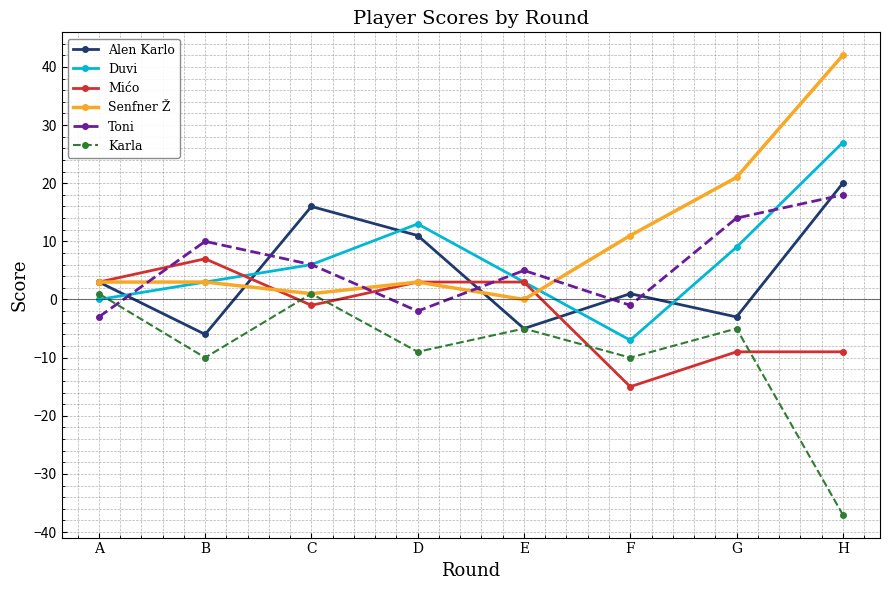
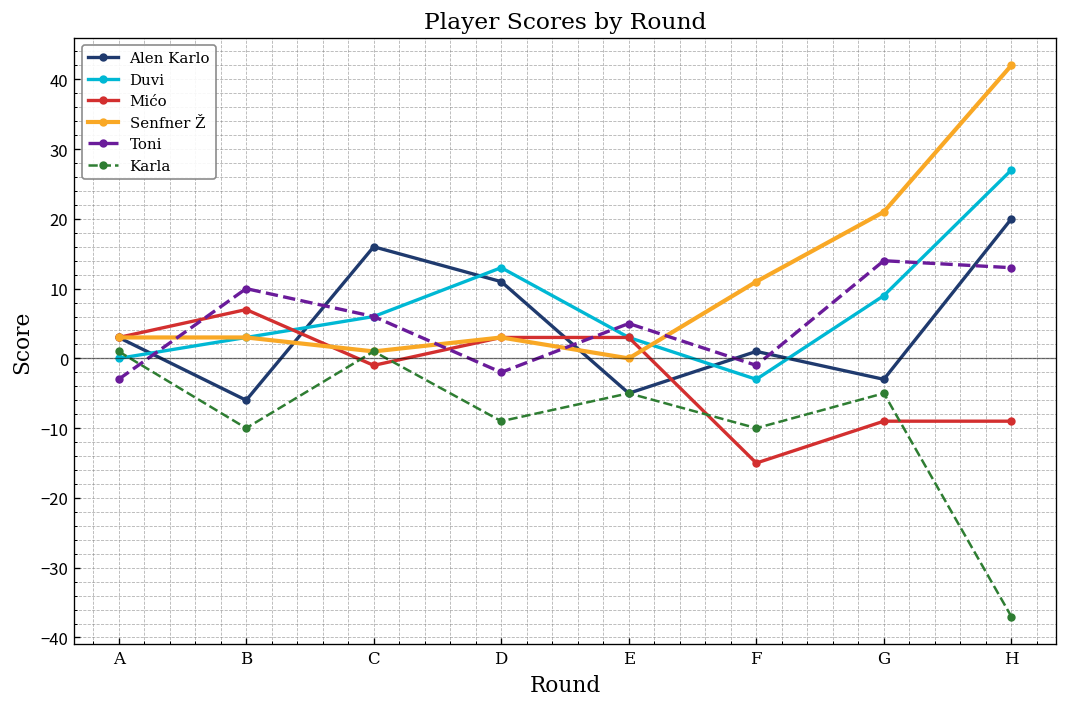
  {
    "Alen Karlo": {
      "B": -6,
      "C": 16,
      "D": 11,
      "F": 1,
      "G": -3,
      "H": 20
    },
    "Duvi": {
      "A": 0,
      "D": 13,
-     "F": -7,
+     "F": -3,
      "G": 9,
      "H": 27
    },
    "Mićo": {
      "B": 7,
      "C": -1,
      "F": -15,
      "G": -9,
      "H": -9
    },
    "Senfner Ž": {
      "E": 0,
      "F": 11,
      "G": 21,
      "H": 42
    },
    "Toni": {
      "A": -3,
      "B": 10,
      "D": -2,
      "E": 5,
      "F": -1,
      "G": 14,
-     "H": 18
+     "H": 13
    },
    "Karla": {
      "A": 1,
      "B": -10,
      "D": -9,
      "F": -10,
      "G": -5,
      "H": -37
    }
  }
